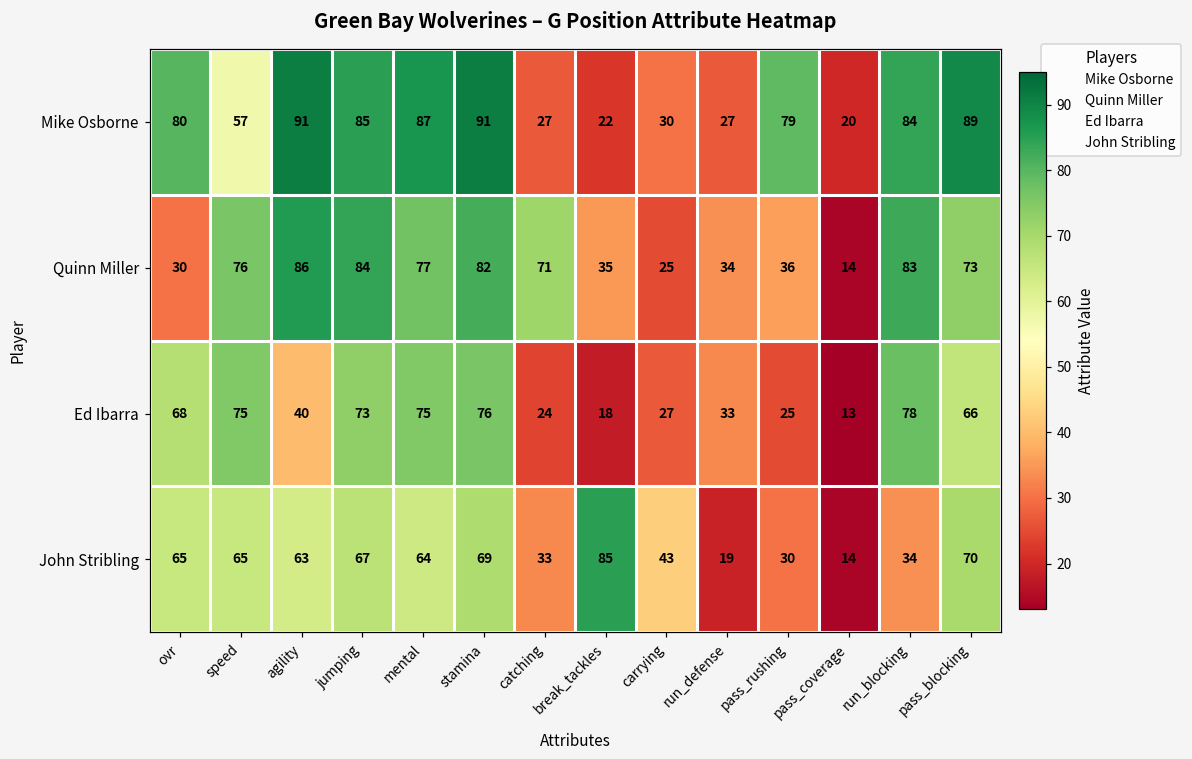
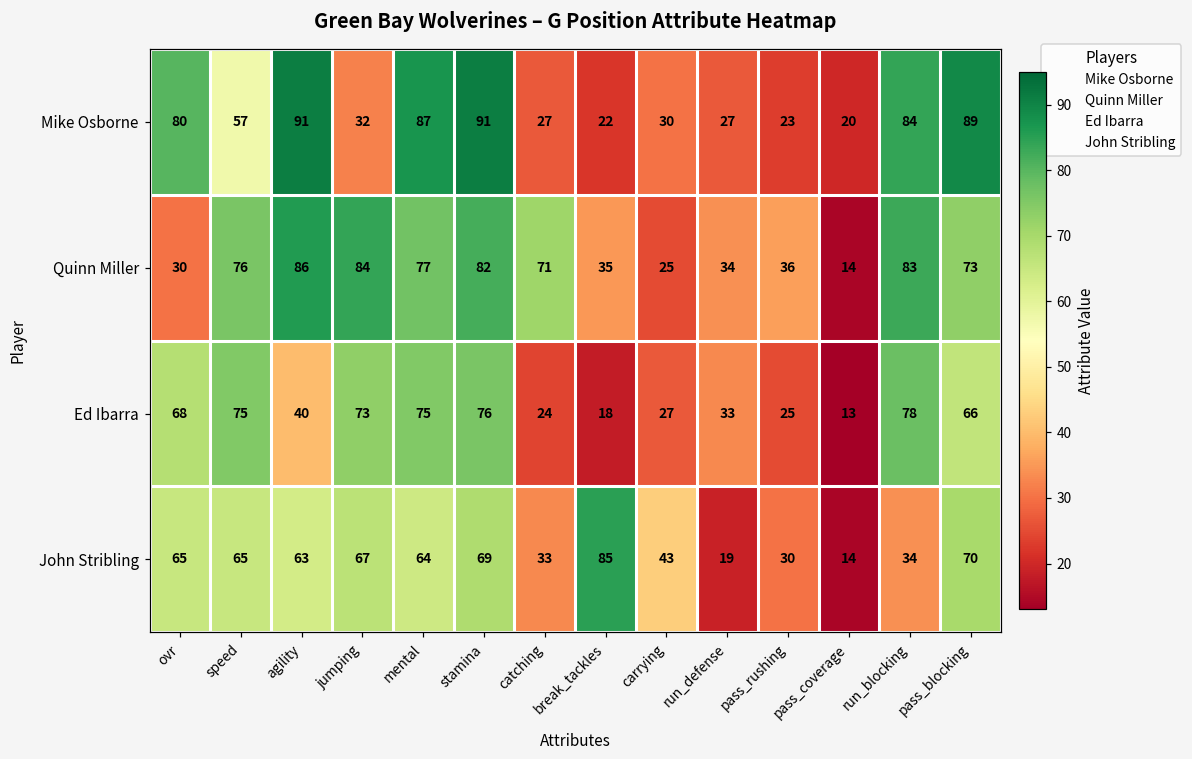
  {
    "Mike Osborne": {
      "ovr": 80,
      "speed": 57,
      "agility": 91,
-     "jumping": 85,
+     "jumping": 32,
      "mental": 87,
      "stamina": 91,
      "catching": 27,
      "break_tackles": 22,
      "carrying": 30,
      "run_defense": 27,
-     "pass_rushing": 79,
+     "pass_rushing": 23,
      "pass_coverage": 20,
      "run_blocking": 84,
      "pass_blocking": 89
    },
    "Quinn Miller": {
      "ovr": 30,
      "speed": 76,
      "agility": 86,
      "jumping": 84,
      "mental": 77,
      "stamina": 82,
      "catching": 71,
      "break_tackles": 35,
      "carrying": 25,
      "run_defense": 34,
      "pass_rushing": 36,
      "pass_coverage": 14,
      "run_blocking": 83,
      "pass_blocking": 73
    },
    "Ed Ibarra": {
      "ovr": 68,
      "speed": 75,
      "agility": 40,
      "jumping": 73,
      "mental": 75,
      "stamina": 76,
      "catching": 24,
      "break_tackles": 18,
      "carrying": 27,
      "run_defense": 33,
      "pass_rushing": 25,
      "pass_coverage": 13,
      "run_blocking": 78,
      "pass_blocking": 66
    },
    "John Stribling": {
      "ovr": 65,
      "speed": 65,
      "agility": 63,
      "jumping": 67,
      "mental": 64,
      "stamina": 69,
      "catching": 33,
      "break_tackles": 85,
      "carrying": 43,
      "run_defense": 19,
      "pass_rushing": 30,
      "pass_coverage": 14,
      "run_blocking": 34,
      "pass_blocking": 70
    }
  }
